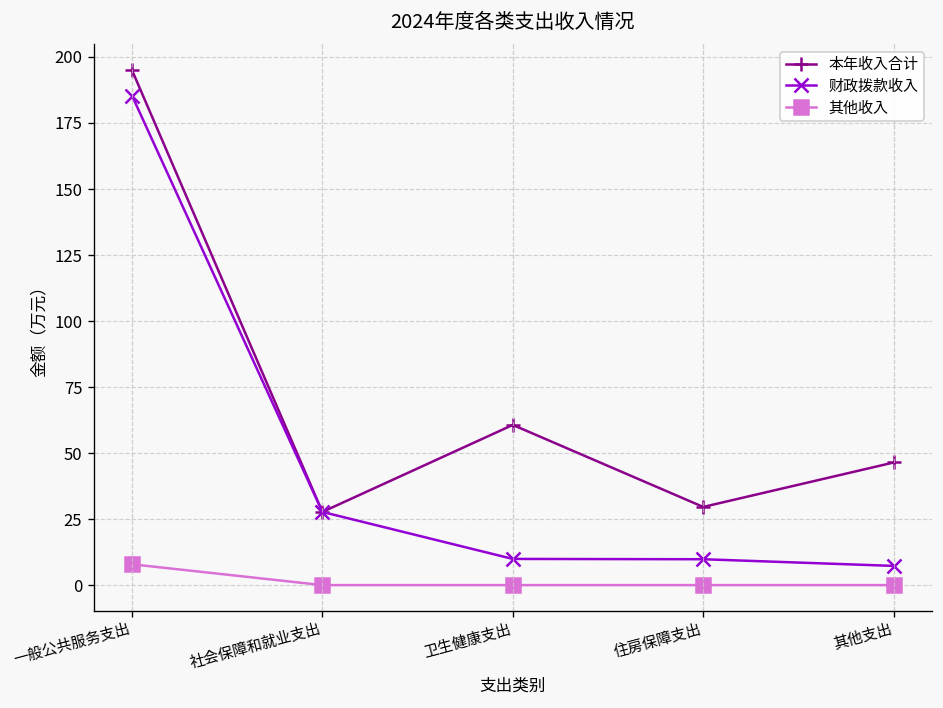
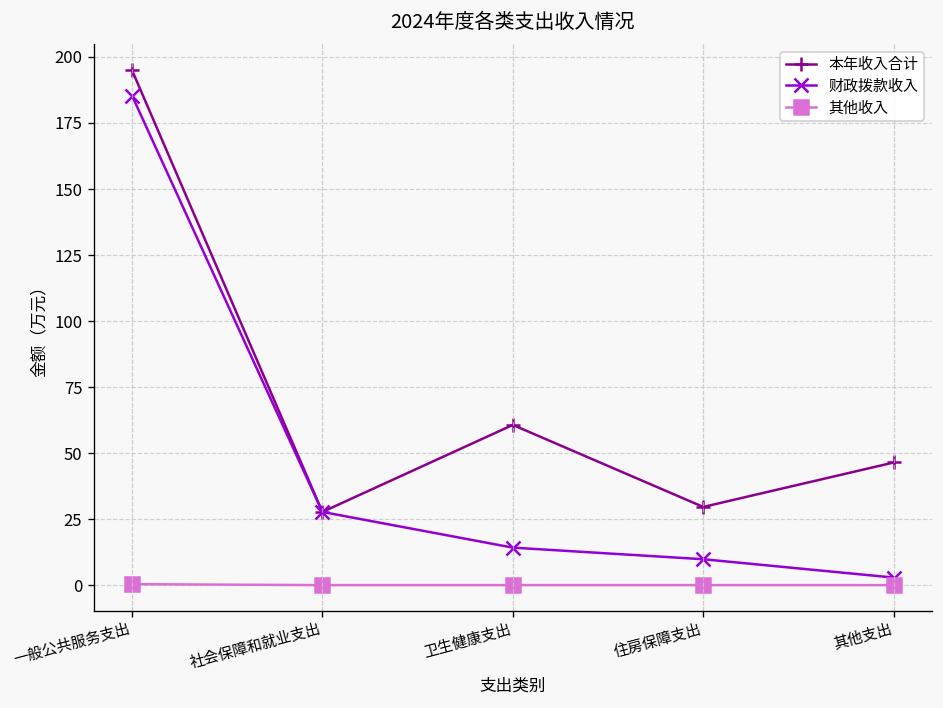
  {
    "本年收入合计": {
      "一般公共服务支出": 195,
      "卫生健康支出": 61,
      "住房保障支出": 30,
      "其他支出": 46
    },
    "财政拨款收入": {
      "一般公共服务支出": 185,
-     "卫生健康支出": 10,
+     "卫生健康支出": 14,
      "住房保障支出": 10,
-     "其他支出": 7
+     "其他支出": 3
    },
    "其他收入": {
-     "一般公共服务支出": 8,
+     "一般公共服务支出": 0,
      "社会保障和就业支出": 0,
      "卫生健康支出": 0,
      "住房保障支出": 0,
      "其他支出": 0
    }
  }
